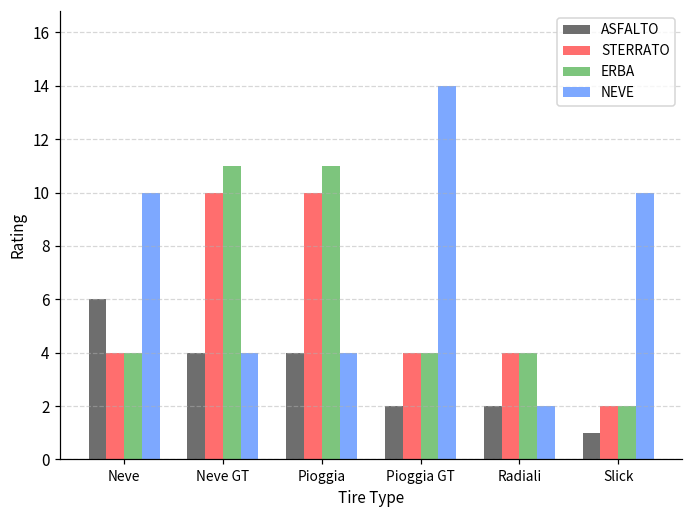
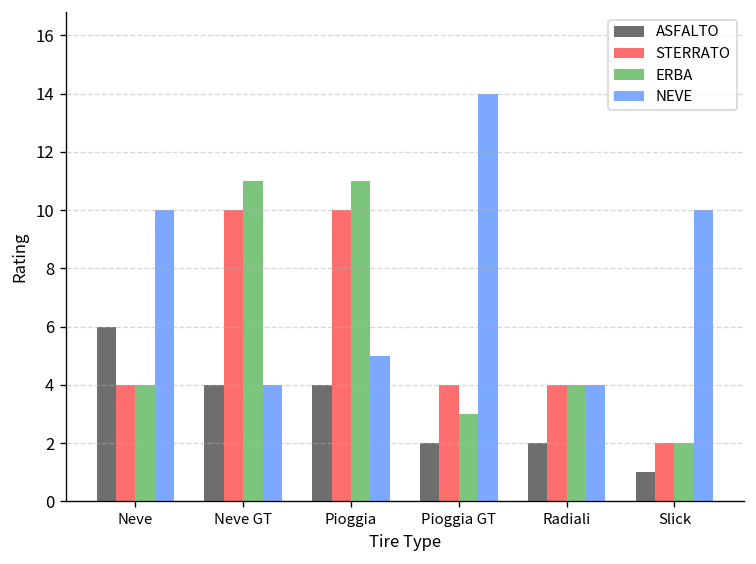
  {
    "ASFALTO": {
      "Neve": 6,
      "Neve GT": 4,
      "Pioggia": 4,
      "Pioggia GT": 2,
      "Radiali": 2,
      "Slick": 1
    },
    "STERRATO": {
      "Neve": 4,
      "Neve GT": 10,
      "Pioggia": 10,
      "Pioggia GT": 4,
      "Radiali": 4,
      "Slick": 2
    },
    "ERBA": {
      "Neve": 4,
      "Neve GT": 11,
      "Pioggia": 11,
-     "Pioggia GT": 4,
+     "Pioggia GT": 3,
      "Radiali": 4,
      "Slick": 2
    },
    "NEVE": {
      "Neve": 10,
      "Neve GT": 4,
-     "Pioggia": 4,
+     "Pioggia": 5,
      "Pioggia GT": 14,
-     "Radiali": 2,
+     "Radiali": 4,
      "Slick": 10
    }
  }
